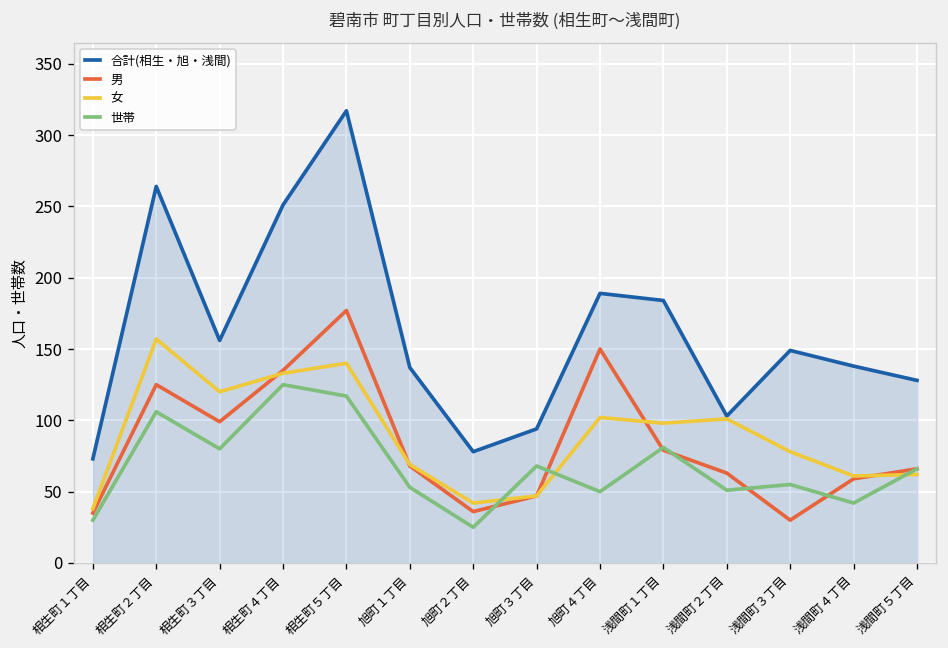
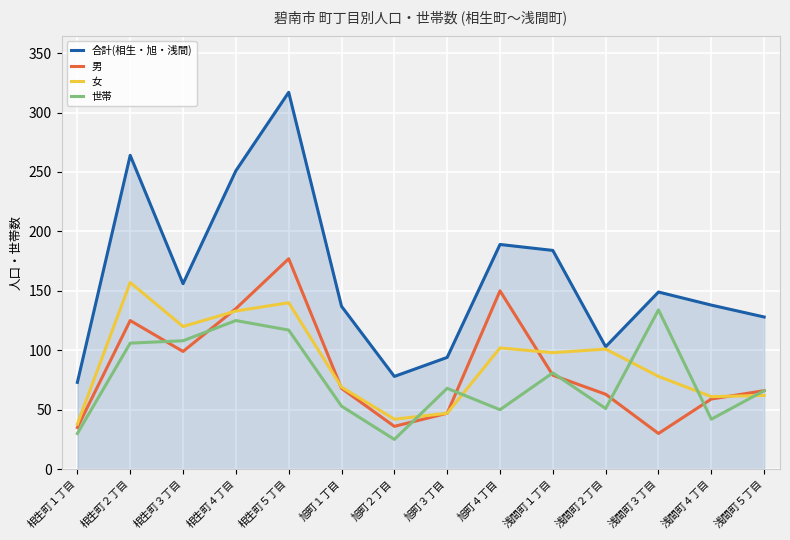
  {
    "合計(相生・旭・浅間)": {
      "相生町１丁目": 73,
      "相生町２丁目": 264,
      "相生町３丁目": 156,
      "相生町４丁目": 251,
      "相生町５丁目": 317,
      "旭町１丁目": 137,
      "旭町２丁目": 78,
      "旭町３丁目": 94,
      "旭町４丁目": 189,
      "浅間町１丁目": 184,
      "浅間町３丁目": 149,
      "浅間町４丁目": 138,
      "浅間町５丁目": 128
    },
    "男": {
      "相生町１丁目": 35,
      "相生町２丁目": 125,
      "相生町３丁目": 99,
      "相生町５丁目": 177,
      "旭町２丁目": 36,
      "旭町４丁目": 150,
      "浅間町２丁目": 63,
      "浅間町３丁目": 30
    },
    "女": {
      "相生町１丁目": 38,
      "相生町２丁目": 157,
      "相生町３丁目": 120,
      "相生町５丁目": 140,
      "旭町２丁目": 42,
      "旭町４丁目": 102,
      "浅間町１丁目": 98,
      "浅間町３丁目": 78,
      "浅間町５丁目": 62
    },
    "世帯": {
      "相生町１丁目": 30,
      "相生町２丁目": 106,
-     "相生町３丁目": 80,
+     "相生町３丁目": 108,
      "相生町４丁目": 125,
      "相生町５丁目": 117,
      "旭町１丁目": 53,
      "旭町２丁目": 25,
      "旭町３丁目": 68,
      "旭町４丁目": 50,
      "浅間町２丁目": 51,
-     "浅間町３丁目": 55,
+     "浅間町３丁目": 134,
      "浅間町４丁目": 42
    }
  }
